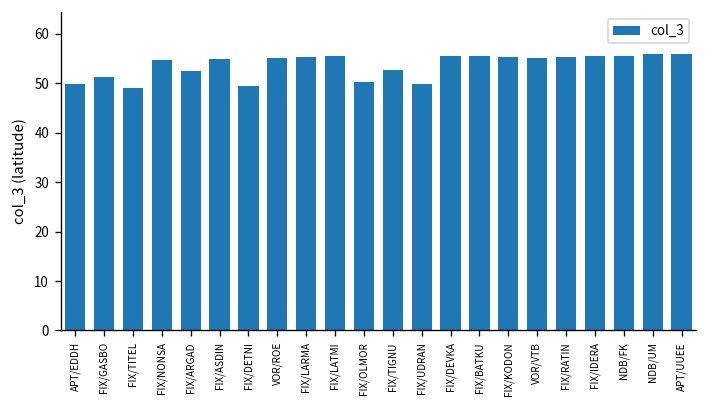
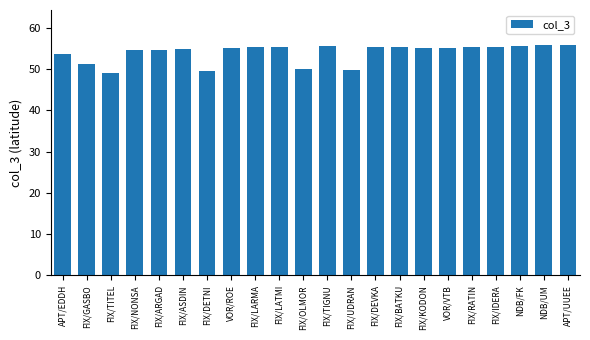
  {
-   "APT/EDDH": 50,
+   "APT/EDDH": 54,
    "FIX/GASBO": 51,
    "FIX/TITEL": 49,
    "FIX/NONSA": 55,
-   "FIX/ARGAD": 52,
+   "FIX/ARGAD": 55,
    "FIX/ASDIN": 55,
    "FIX/DETNI": 50,
    "VOR/ROE": 55,
    "FIX/LARMA": 55,
    "FIX/LATMI": 55,
    "FIX/OLMOR": 50,
-   "FIX/TIGNU": 53,
+   "FIX/TIGNU": 56,
    "FIX/UDRAN": 50,
    "FIX/DEVKA": 55,
    "FIX/BATKU": 55,
    "FIX/KODON": 55,
    "VOR/VTB": 55,
    "FIX/RATIN": 55,
    "FIX/IDERA": 55,
    "NDB/FK": 56,
    "NDB/UM": 56,
    "APT/UUEE": 56
  }
